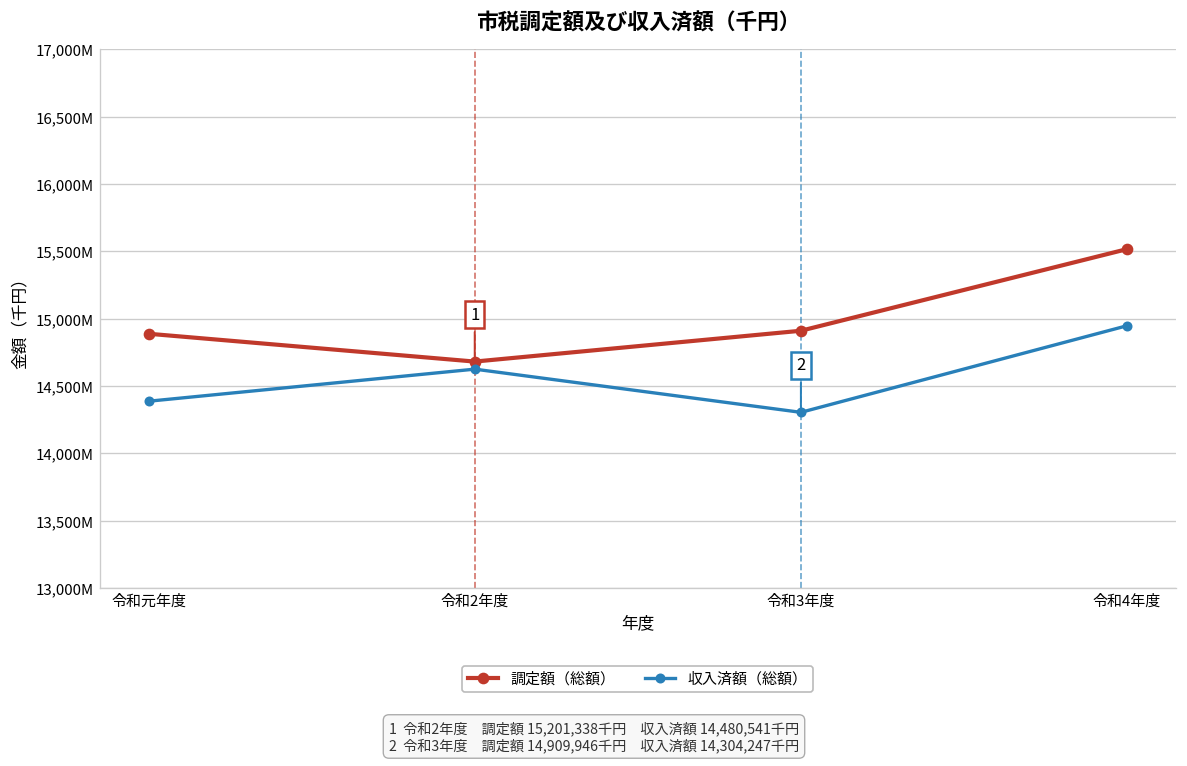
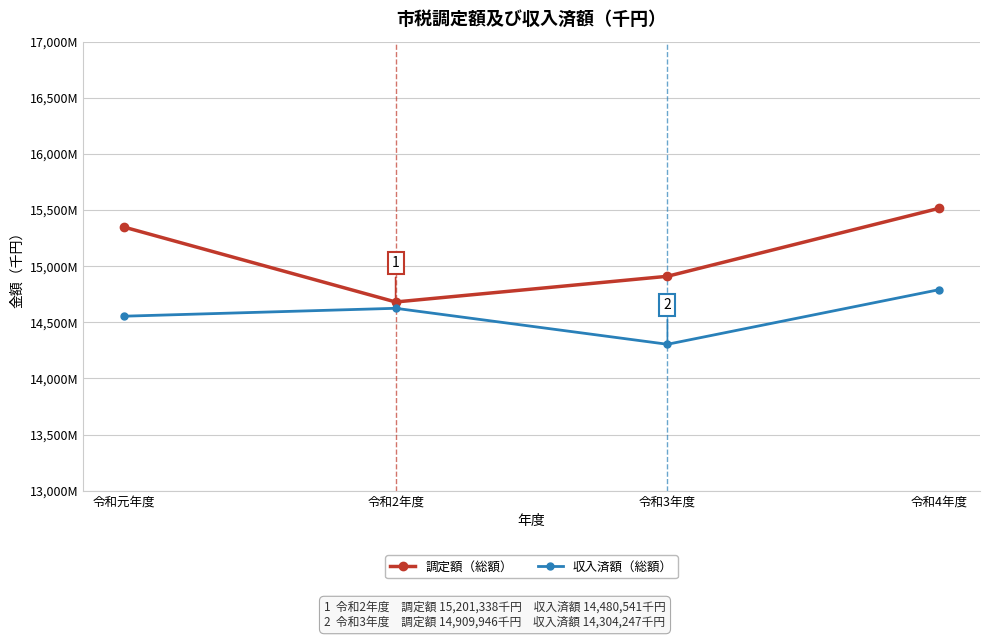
  {
    "調定額（総額）": {
-     "令和元年度": "14,890,000,000",
+     "令和元年度": "15,350,000,000",
      "令和3年度": "14,910,000,000",
      "令和4年度": "15,520,000,000"
    },
    "収入済額（総額）": {
-     "令和元年度": "14,390,000,000",
+     "令和元年度": "14,550,000,000",
      "令和2年度": "14,620,000,000",
-     "令和4年度": "14,950,000,000"
+     "令和4年度": "14,790,000,000"
    }
  }
